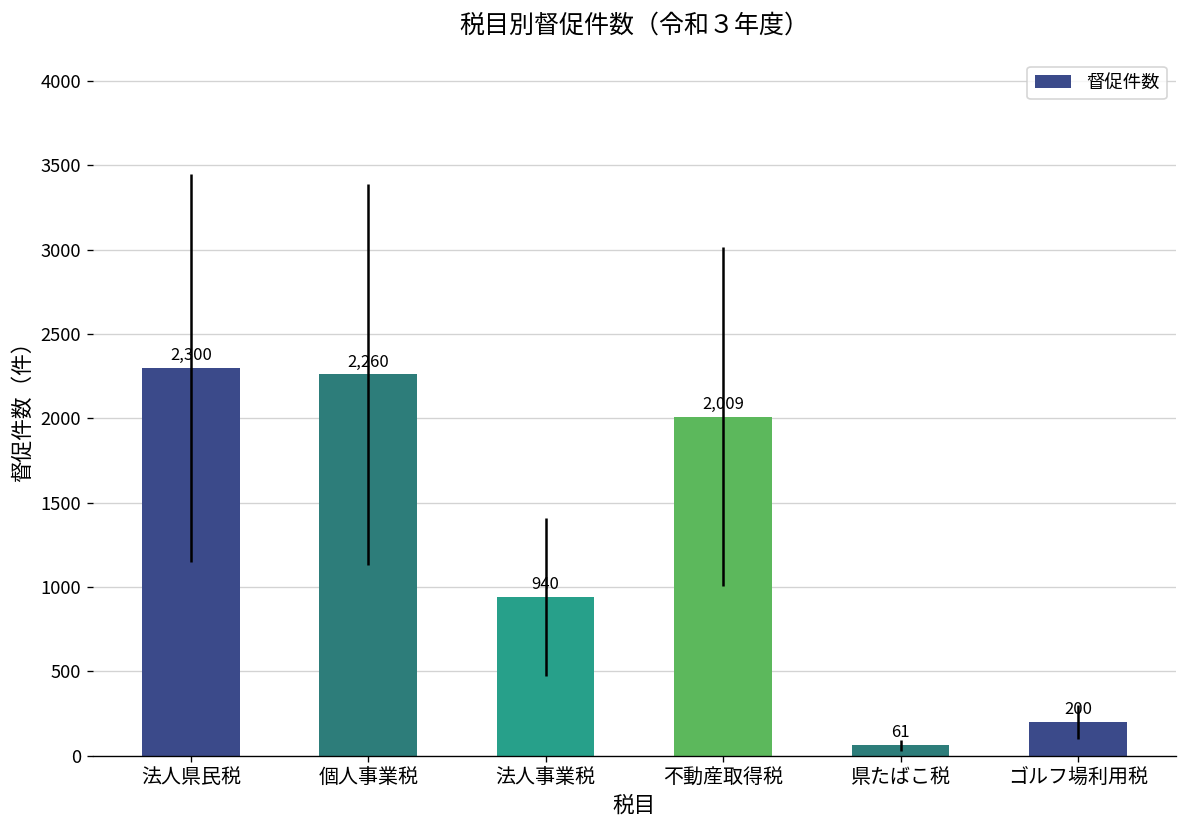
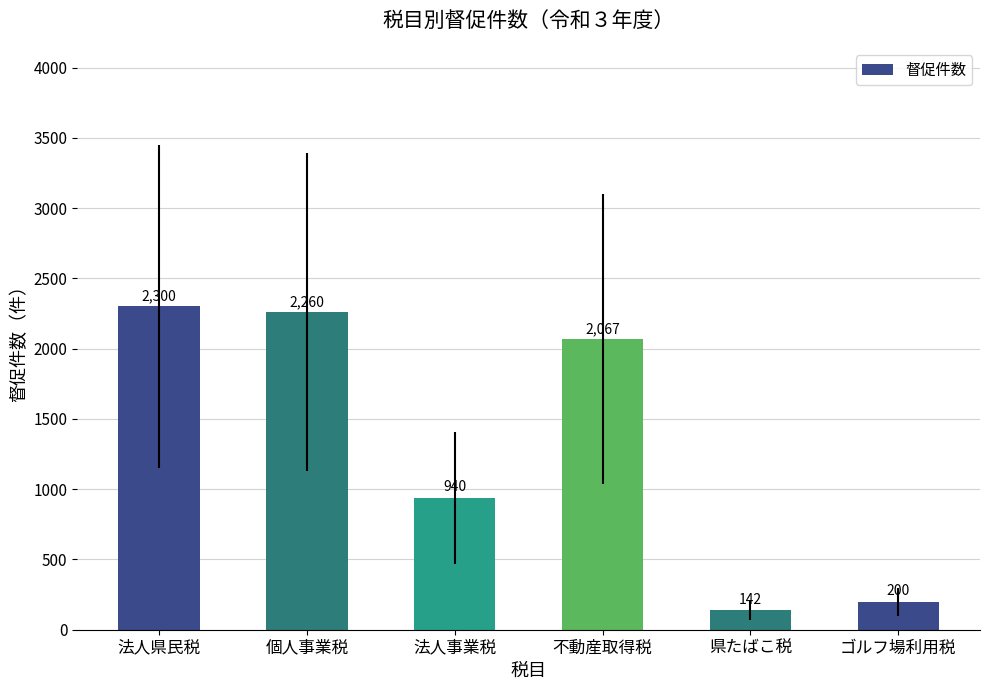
  {
    "法人県民税": "2,300",
    "個人事業税": "2,260",
    "法人事業税": "940",
-   "不動産取得税": "2,009",
-   "県たばこ税": "61",
+   "不動産取得税": "2,067",
+   "県たばこ税": "142",
    "ゴルフ場利用税": "200"
  }
